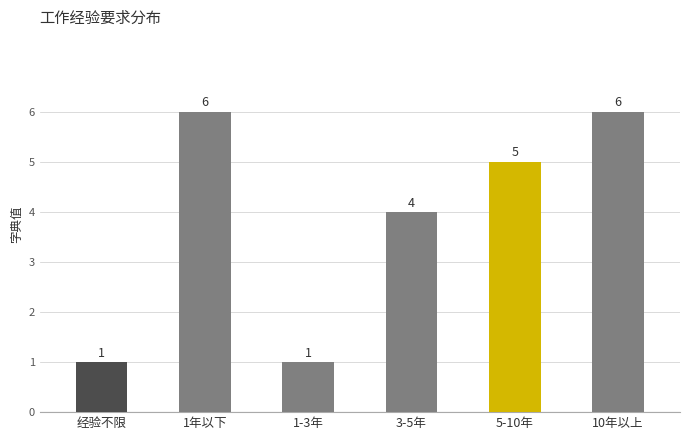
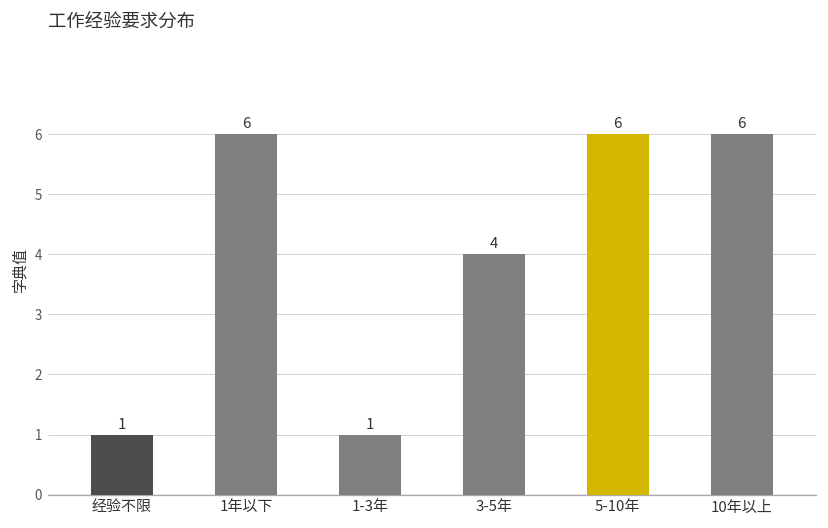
  {
    "经验不限": 1,
    "1年以下": 6,
    "1-3年": 1,
    "3-5年": 4,
-   "5-10年": 5,
+   "5-10年": 6,
    "10年以上": 6
  }
